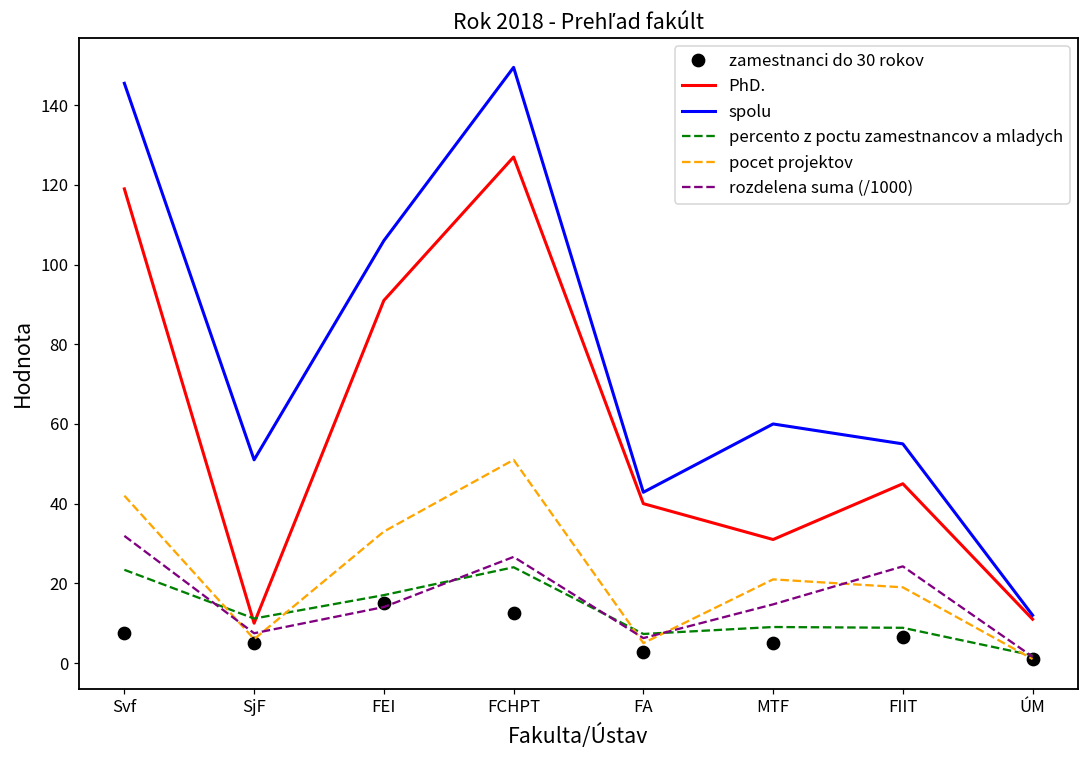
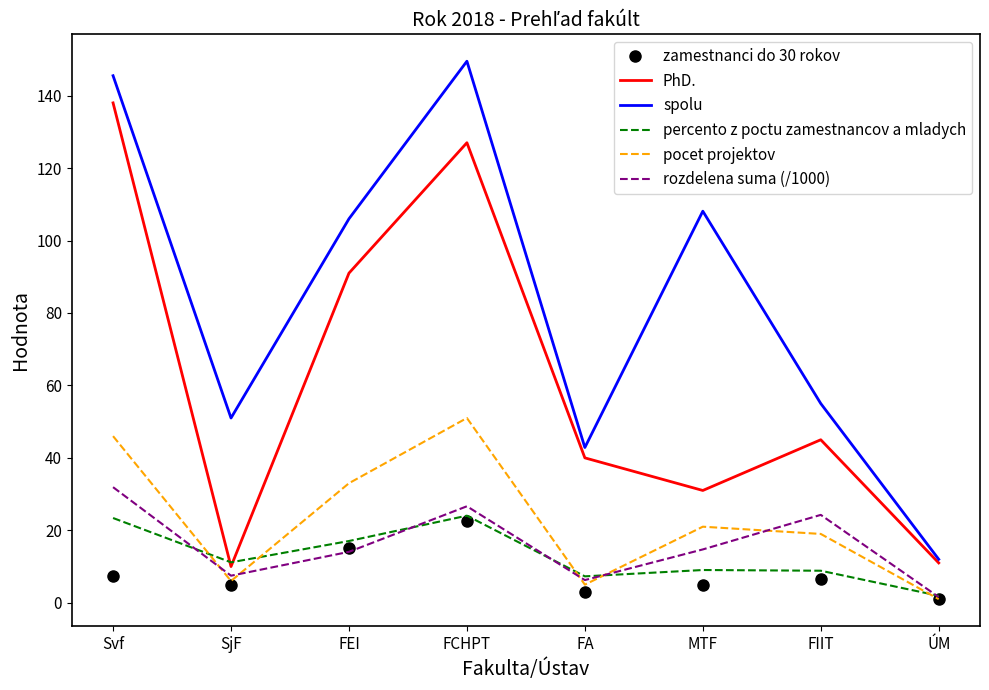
  {
    "zamestnanci do 30 rokov": {
      "Svf": 8,
      "SjF": 5,
      "FEI": 15,
-     "FCHPT": 13,
+     "FCHPT": 23,
      "FA": 3,
      "MTF": 5,
      "FIIT": 7
    },
    "PhD.": {
-     "Svf": 119,
+     "Svf": 138,
      "SjF": 10,
      "FEI": 91,
      "FCHPT": 127,
      "FA": 40,
      "MTF": 31,
      "FIIT": 45,
      "ÚM": 11
    },
    "spolu": {
      "Svf": 146,
      "SjF": 51,
      "FEI": 106,
      "FCHPT": 150,
      "FA": 43,
-     "MTF": 60,
+     "MTF": 108,
      "FIIT": 55,
      "ÚM": 12
    },
    "percento z poctu zamestnancov a mladych": {
      "Svf": 23,
      "SjF": 11,
      "FEI": 17,
      "FCHPT": 24,
      "FA": 7,
      "MTF": 9,
      "FIIT": 9
    },
    "pocet projektov": {
-     "Svf": 42,
+     "Svf": 46,
      "SjF": 6,
      "FEI": 33,
      "FCHPT": 51,
      "FA": 5,
      "MTF": 21,
      "FIIT": 19
    },
    "rozdelena suma (/1000)": {
      "Svf": 32,
      "SjF": 7,
      "FEI": 14,
      "FCHPT": 27,
      "FA": 6,
      "MTF": 15,
      "FIIT": 24
    }
  }
